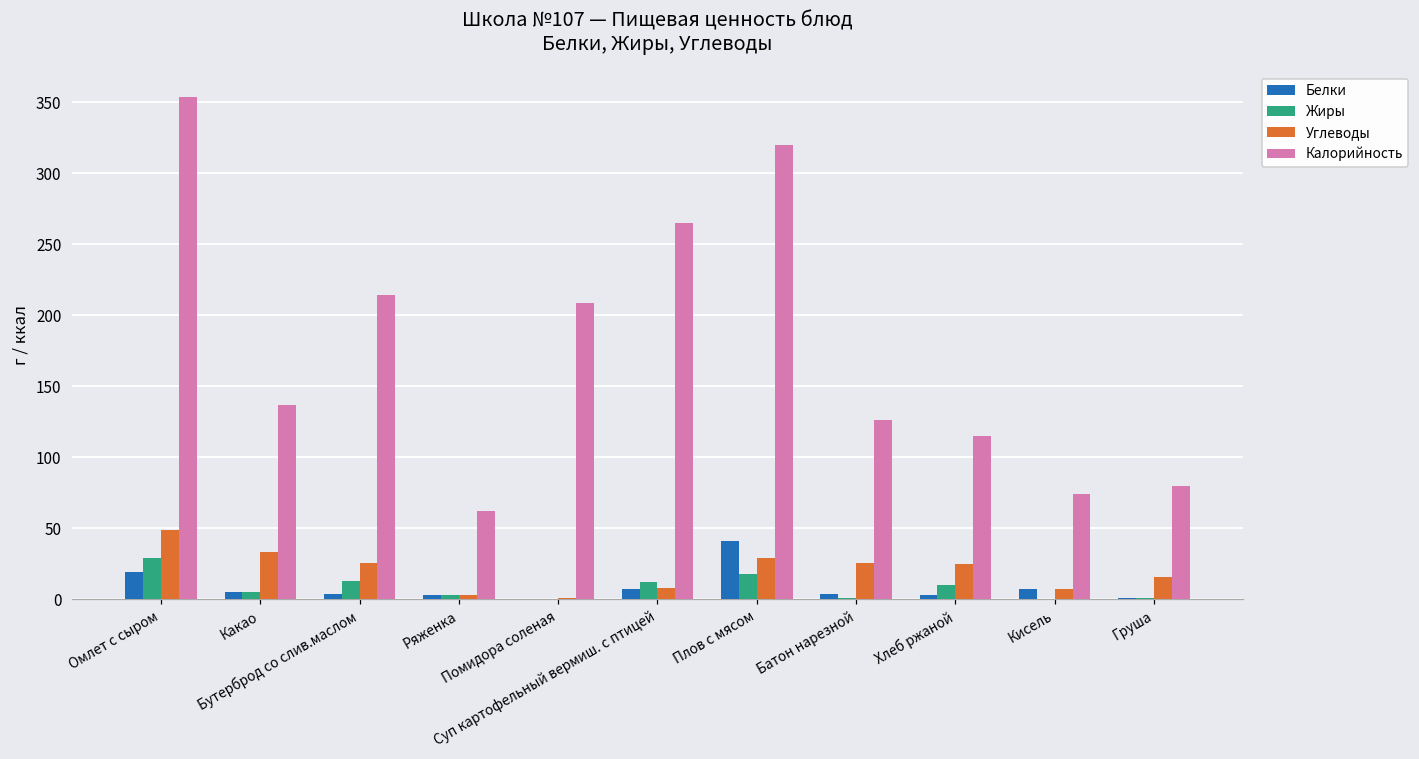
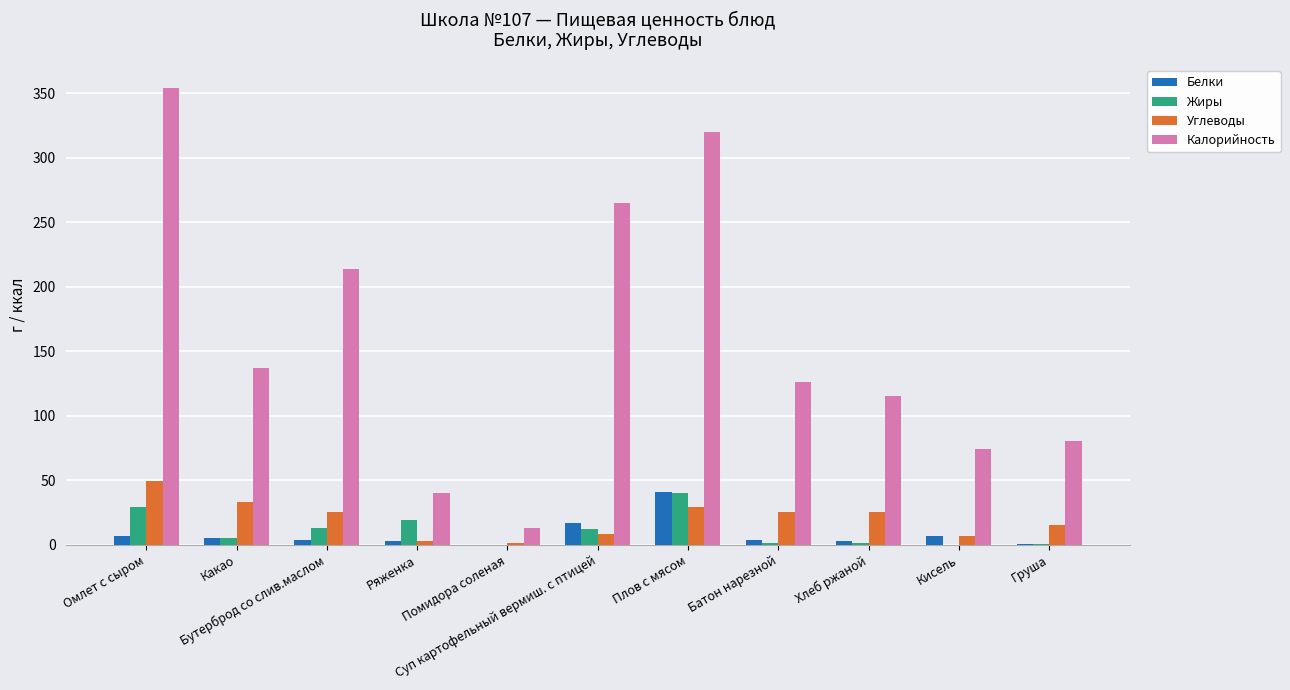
  {
    "Белки": {
-     "Омлет с сыром": 19,
+     "Омлет с сыром": 7,
      "Какао": 5,
      "Бутерброд со слив.маслом": 4,
      "Ряженка": 3,
      "Помидора соленая": 0,
-     "Суп картофельный вермиш. с птицей": 7,
+     "Суп картофельный вермиш. с птицей": 17,
      "Плов с мясом": 41,
      "Батон нарезной": 4,
      "Хлеб ржаной": 3,
      "Кисель": 7
    },
    "Жиры": {
      "Омлет с сыром": 29,
      "Какао": 5,
      "Бутерброд со слив.маслом": 13,
-     "Ряженка": 3,
+     "Ряженка": 19,
      "Помидора соленая": 0,
      "Суп картофельный вермиш. с птицей": 12,
-     "Плов с мясом": 18,
-     "Хлеб ржаной": 10,
+     "Плов с мясом": 40,
+     "Хлеб ржаной": 1,
      "Кисель": 0
    },
    "Углеводы": {
      "Омлет с сыром": 49,
      "Какао": 33,
      "Бутерброд со слив.маслом": 26,
      "Ряженка": 3,
      "Суп картофельный вермиш. с птицей": 8,
      "Плов с мясом": 29,
      "Батон нарезной": 26,
      "Хлеб ржаной": 25,
      "Кисель": 7,
      "Груша": 15
    },
    "Калорийность": {
      "Омлет с сыром": 354,
      "Какао": 137,
      "Бутерброд со слив.маслом": 214,
-     "Ряженка": 62,
-     "Помидора соленая": 209,
+     "Ряженка": 40,
+     "Помидора соленая": 13,
      "Суп картофельный вермиш. с птицей": 265,
      "Плов с мясом": 320,
      "Батон нарезной": 126,
      "Хлеб ржаной": 115,
      "Кисель": 74,
      "Груша": 80
    }
  }
